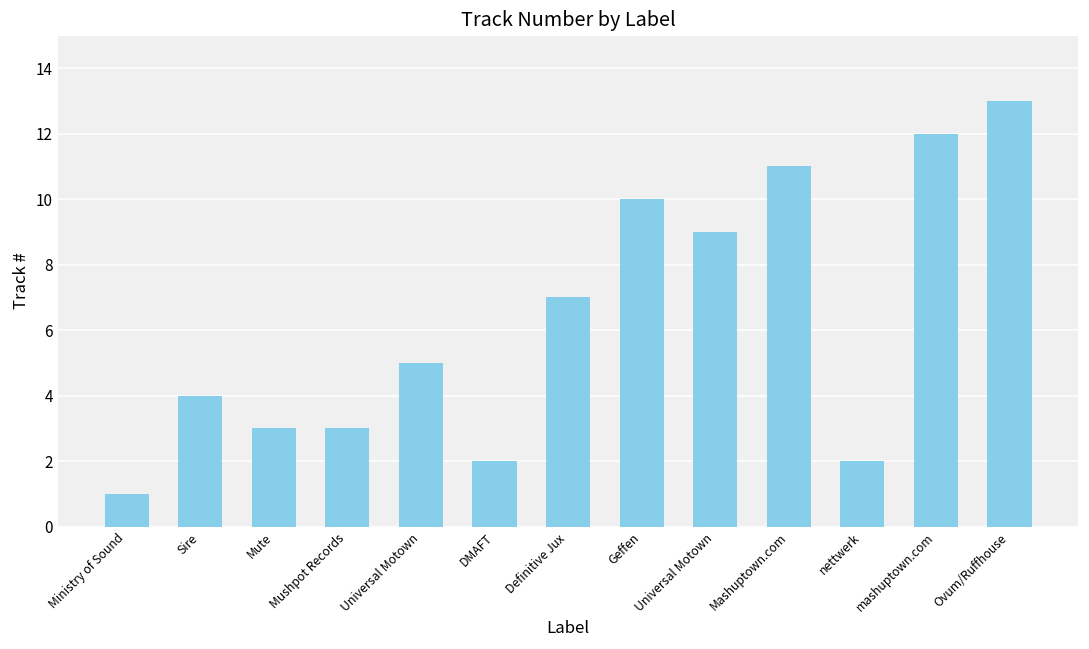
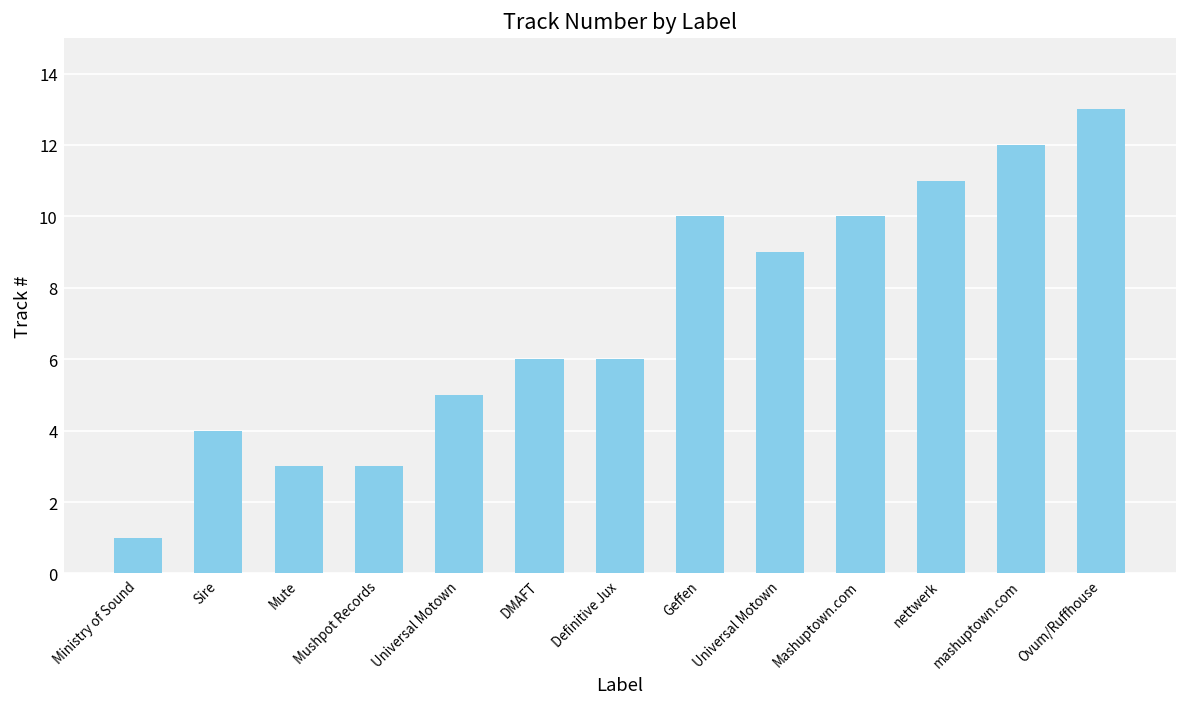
  {
    "Ministry of Sound": 1,
    "Sire": 4,
    "Mute": 3,
    "Mushpot Records": 3,
-   "DMAFT": 2,
-   "Definitive Jux": 7,
+   "DMAFT": 6,
+   "Definitive Jux": 6,
    "Geffen": 10,
-   "Mashuptown.com": 11,
-   "nettwerk": 2,
+   "Mashuptown.com": 10,
+   "nettwerk": 11,
    "mashuptown.com": 12,
    "Ovum/Ruffhouse": 13
  }
